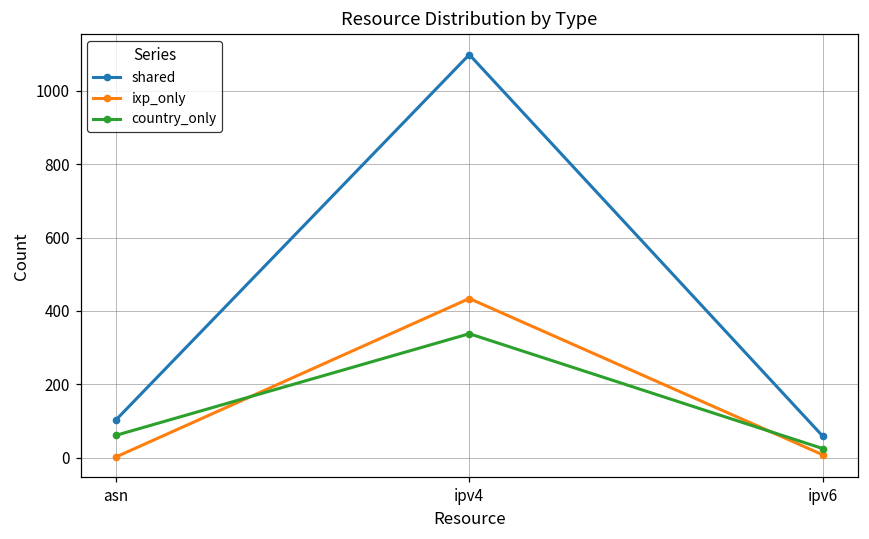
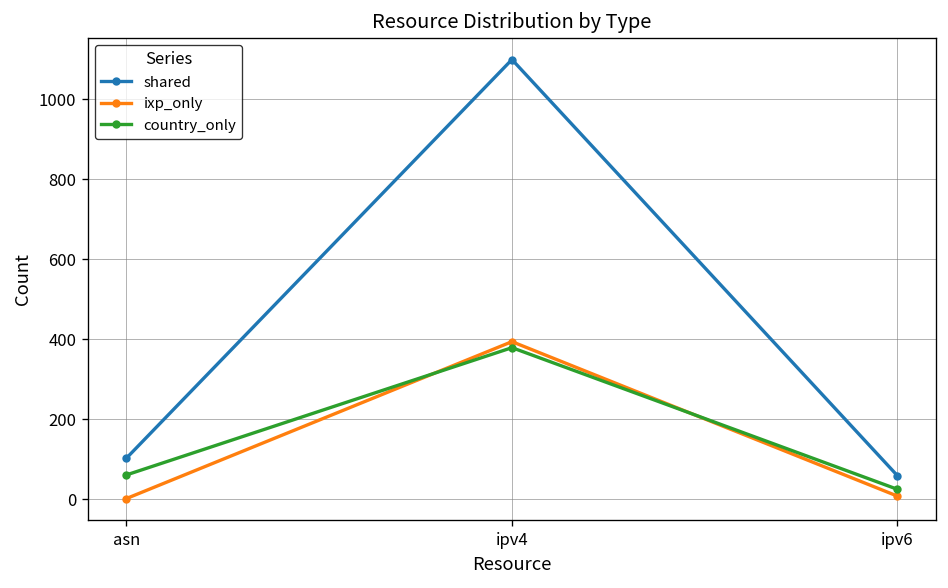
  {
    "shared": {
      "asn": 100,
      "ipv4": 1100,
      "ipv6": 60
    },
    "ixp_only": {
      "asn": 0,
-     "ipv4": 430,
+     "ipv4": 390,
      "ipv6": 10
    },
    "country_only": {
      "asn": 60,
-     "ipv4": 340,
+     "ipv4": 380,
      "ipv6": 30
    }
  }
